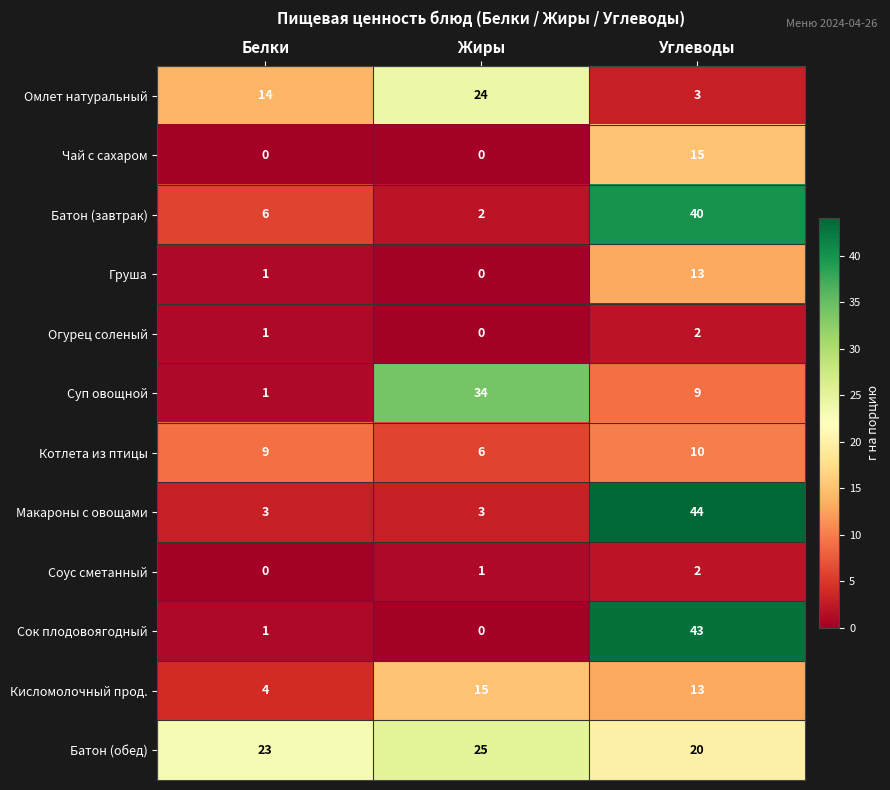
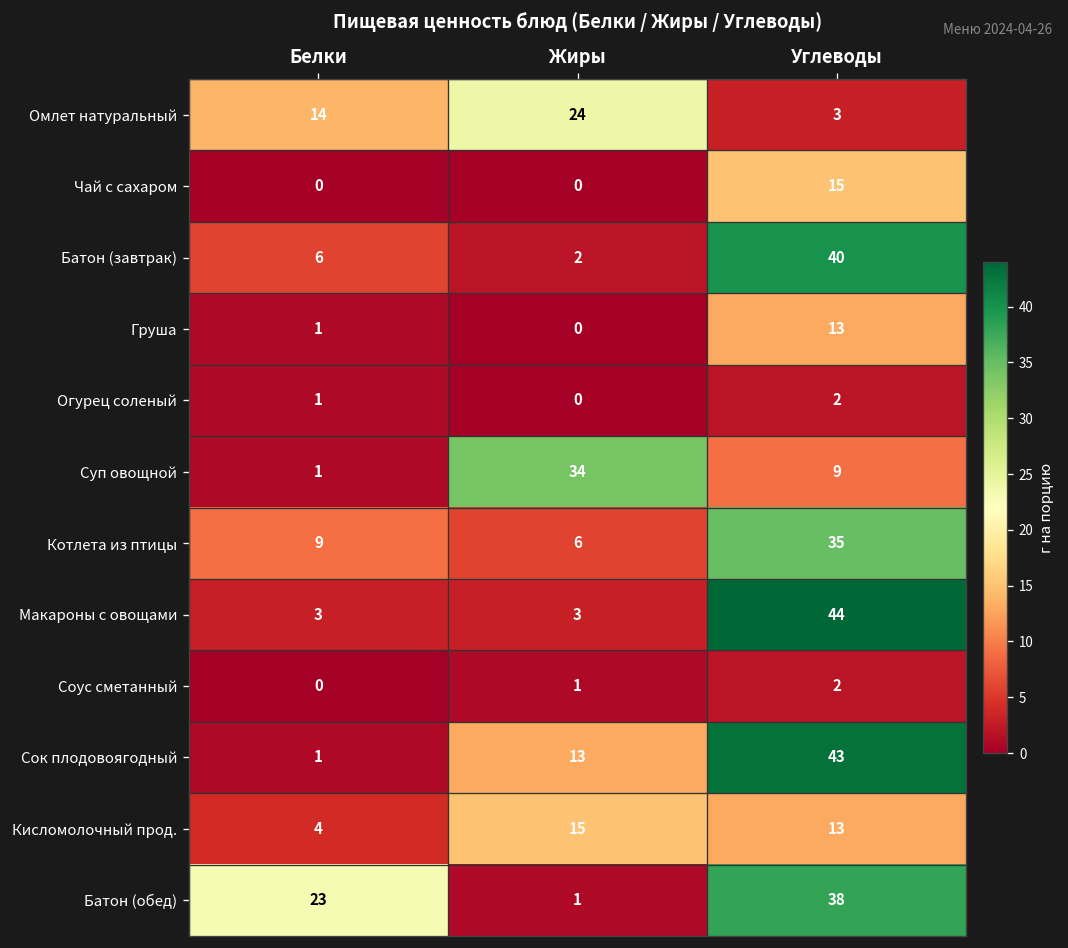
  {
    "Омлет натуральный": {
      "Белки": 14,
      "Жиры": 24,
      "Углеводы": 3
    },
    "Чай с сахаром": {
      "Белки": 0,
      "Жиры": 0,
      "Углеводы": 15
    },
    "Батон (завтрак)": {
      "Белки": 6,
      "Жиры": 2,
      "Углеводы": 40
    },
    "Груша": {
      "Белки": 1,
      "Жиры": 0,
      "Углеводы": 13
    },
    "Огурец соленый": {
      "Белки": 1,
      "Жиры": 0,
      "Углеводы": 2
    },
    "Суп овощной": {
      "Белки": 1,
      "Жиры": 34,
      "Углеводы": 9
    },
    "Котлета из птицы": {
      "Белки": 9,
      "Жиры": 6,
-     "Углеводы": 10
+     "Углеводы": 35
    },
    "Макароны с овощами": {
      "Белки": 3,
      "Жиры": 3,
      "Углеводы": 44
    },
    "Соус сметанный": {
      "Белки": 0,
      "Жиры": 1,
      "Углеводы": 2
    },
    "Сок плодовоягодный": {
      "Белки": 1,
-     "Жиры": 0,
+     "Жиры": 13,
      "Углеводы": 43
    },
    "Кисломолочный прод.": {
      "Белки": 4,
      "Жиры": 15,
      "Углеводы": 13
    },
    "Батон (обед)": {
      "Белки": 23,
-     "Жиры": 25,
-     "Углеводы": 20
+     "Жиры": 1,
+     "Углеводы": 38
    }
  }
